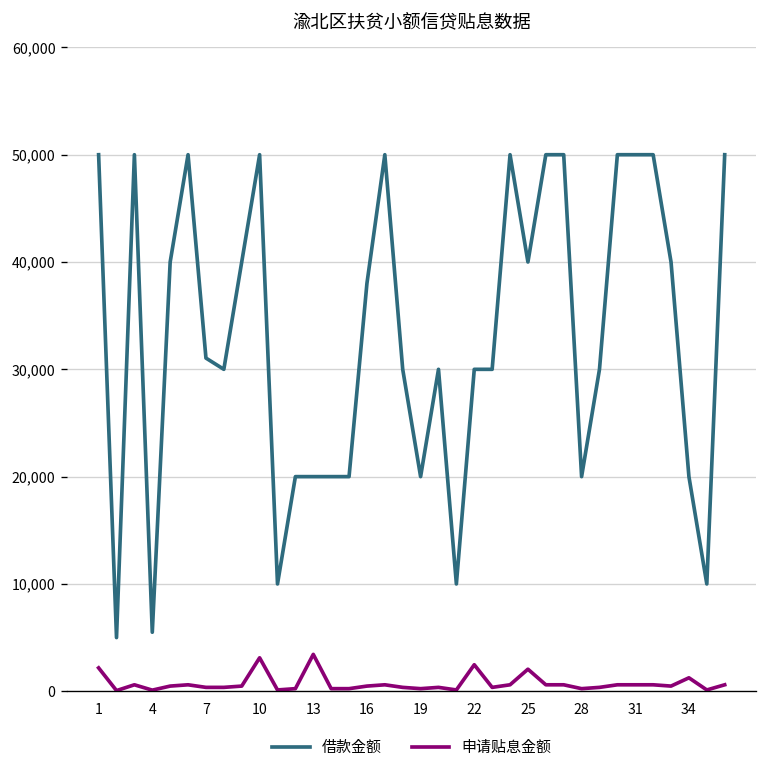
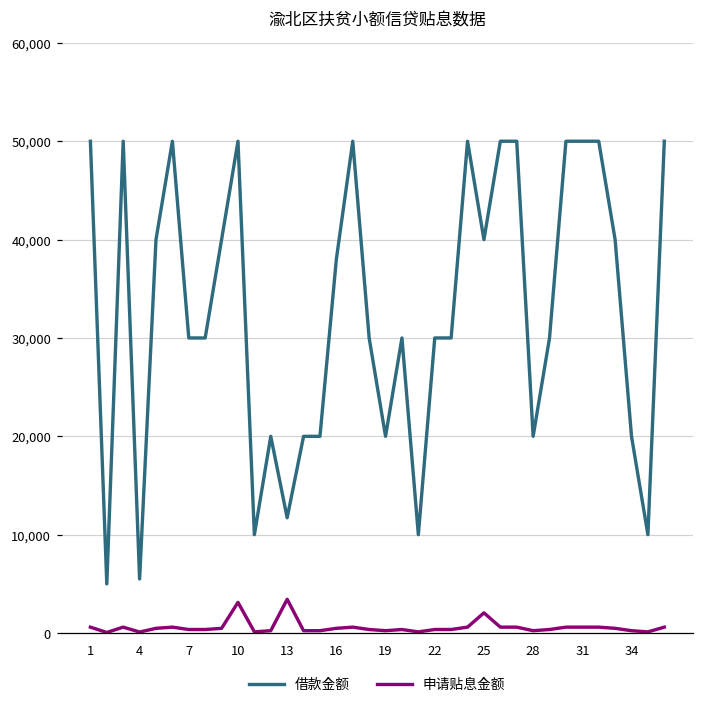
  {
    "借款金额": {
      "1": "50,000",
      "4": "5,000",
-     "7": "31,000",
+     "7": "30,000",
      "10": "50,000",
-     "13": "20,000",
+     "13": "12,000",
      "16": "38,000",
      "19": "20,000",
      "22": "30,000",
      "25": "40,000",
      "28": "20,000",
      "31": "50,000",
      "34": "20,000"
    },
    "申请贴息金额": {
-     "1": "2,000",
+     "1": "1,000",
      "4": "0",
      "7": "0",
      "10": "3,000",
      "13": "3,000",
      "16": "0",
      "19": "0",
-     "22": "2,000",
+     "22": "0",
      "25": "2,000",
      "28": "0",
      "31": "1,000",
-     "34": "1,000"
+     "34": "0"
    }
  }
